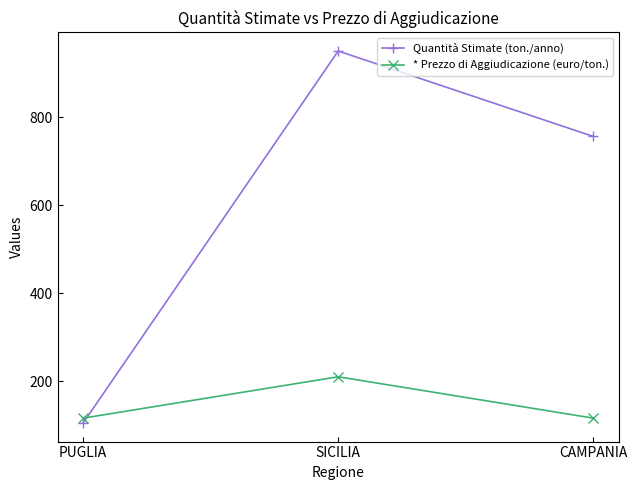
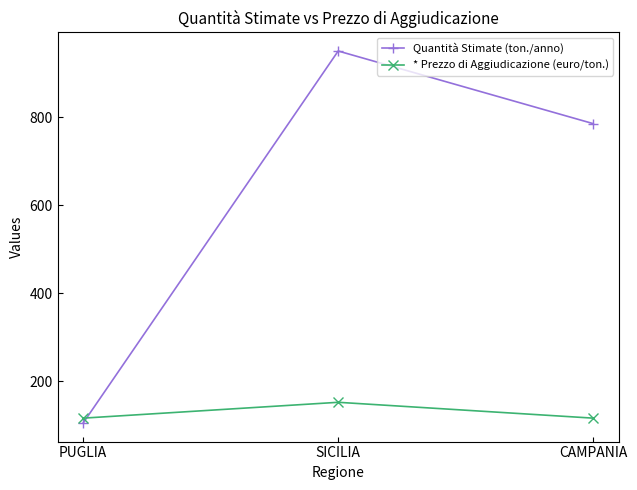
  {
    "Quantità Stimate (ton./anno)": {
      "PUGLIA": 110,
      "SICILIA": 950,
-     "CAMPANIA": 760
+     "CAMPANIA": 790
    },
    "* Prezzo di Aggiudicazione (euro/ton.)": {
      "PUGLIA": 120,
-     "SICILIA": 210,
+     "SICILIA": 150,
      "CAMPANIA": 120
    }
  }
